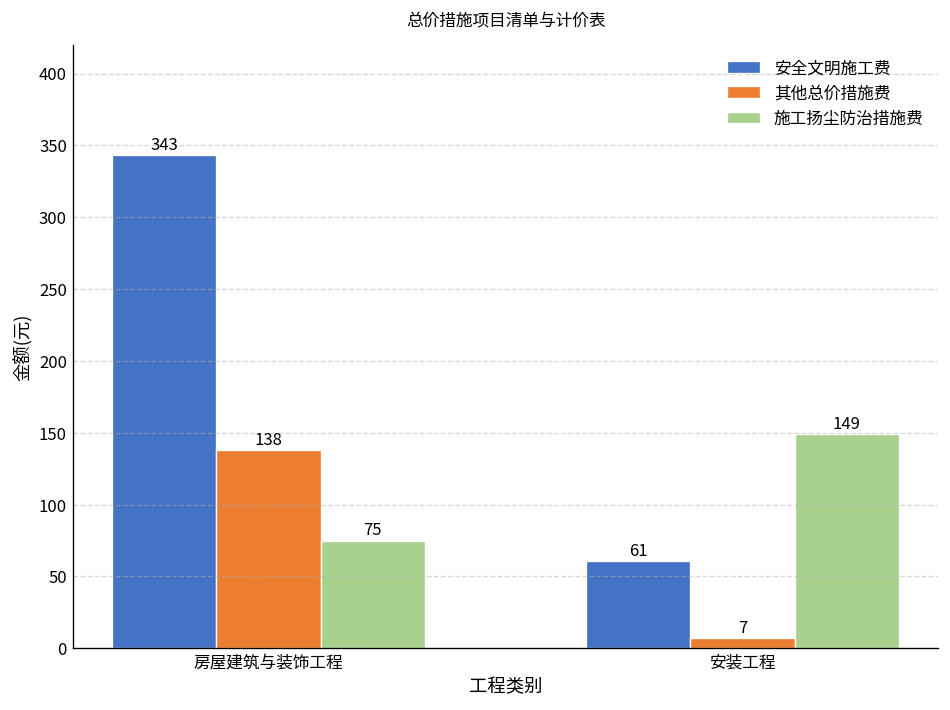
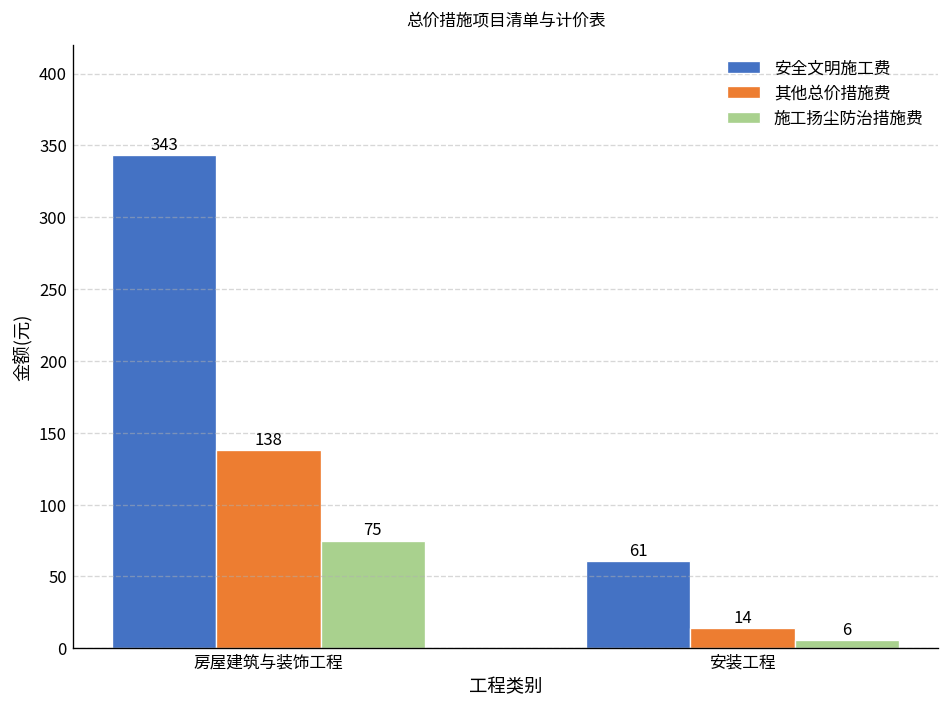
  {
    "安全文明施工费": {
      "房屋建筑与装饰工程": 343,
      "安装工程": 61
    },
    "其他总价措施费": {
      "房屋建筑与装饰工程": 138,
-     "安装工程": 7
+     "安装工程": 14
    },
    "施工扬尘防治措施费": {
      "房屋建筑与装饰工程": 75,
-     "安装工程": 149
+     "安装工程": 6
    }
  }
